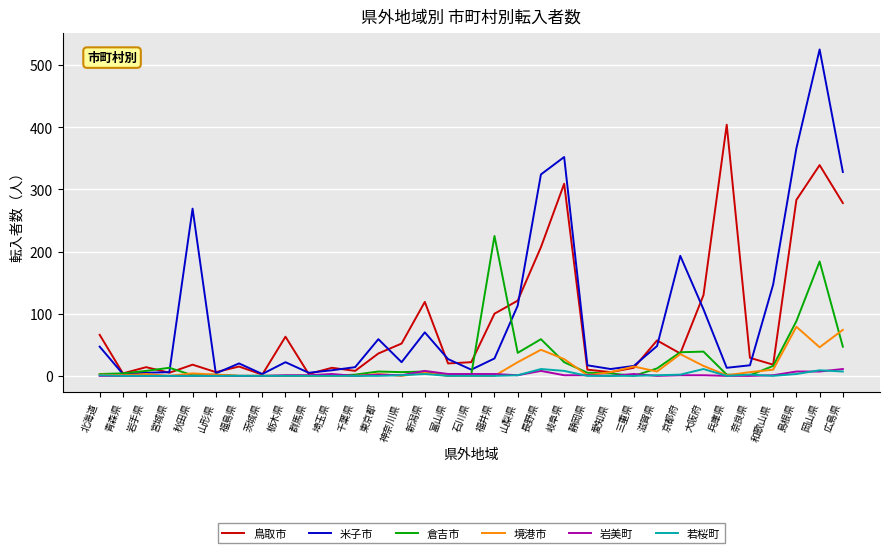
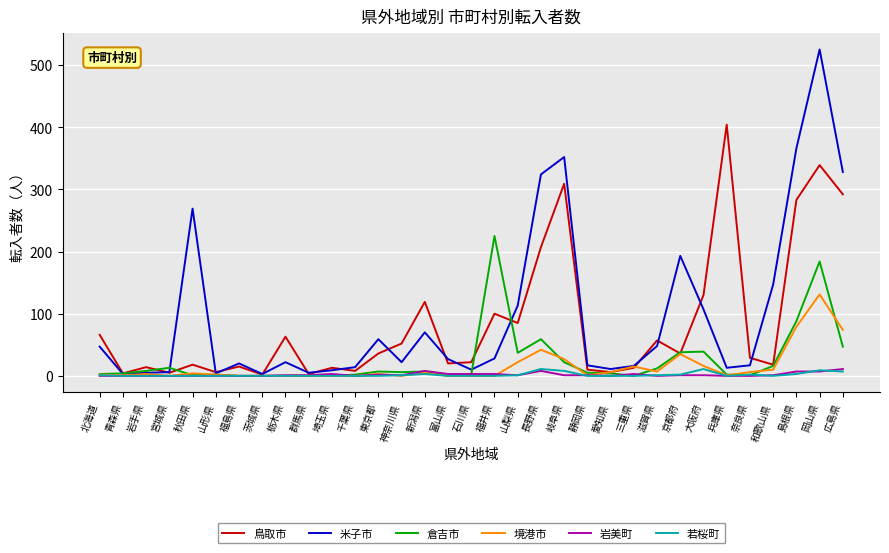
  {
    "鳥取市": {
      "北海道": 70,
      "岩手県": 10,
      "秋田県": 20,
      "福島県": 20,
      "栃木県": 60,
      "千葉県": 10,
      "東京都": 40,
      "神奈川県": 50,
      "新潟県": 120,
      "富山県": 20,
      "石川県": 20,
      "福井県": 100,
-     "山梨県": 120,
+     "山梨県": 90,
      "長野県": 210,
      "岐阜県": 310,
      "静岡県": 10,
      "滋賀県": 60,
      "大阪府": 130,
      "兵庫県": 400,
      "奈良県": 30,
      "島根県": 280,
      "岡山県": 340,
-     "広島県": 280
+     "広島県": 290
    },
    "米子市": {
      "北海道": 50,
      "秋田県": 270,
      "福島県": 20,
      "栃木県": 20,
      "千葉県": 10,
      "東京都": 60,
      "神奈川県": 20,
      "新潟県": 70,
      "富山県": 30,
      "石川県": 10,
      "福井県": 30,
      "山梨県": 110,
      "長野県": 320,
      "岐阜県": 350,
      "静岡県": 20,
      "愛知県": 10,
      "滋賀県": 50,
      "京都府": 190,
      "大阪府": 110,
      "兵庫県": 10,
      "奈良県": 20,
      "和歌山県": 150,
      "島根県": 370,
      "岡山県": 530,
      "広島県": 330
    },
    "倉吉市": {
      "宮城県": 10,
      "神奈川県": 10,
      "福井県": 230,
      "山梨県": 40,
      "長野県": 60,
      "岐阜県": 20,
      "滋賀県": 10,
      "大阪府": 40,
      "島根県": 90,
      "岡山県": 180,
      "広島県": 50
    },
    "境港市": {
      "山梨県": 20,
      "長野県": 40,
      "岐阜県": 30,
      "滋賀県": 10,
      "大阪府": 20,
      "和歌山県": 10,
      "島根県": 80,
-     "岡山県": 50,
+     "岡山県": 130,
      "広島県": 70
    },
    "岩美町": {
      "岐阜県": 0,
      "大阪府": 0
    },
    "若桜町": {
      "岐阜県": 10,
      "大阪府": 10
    }
  }
